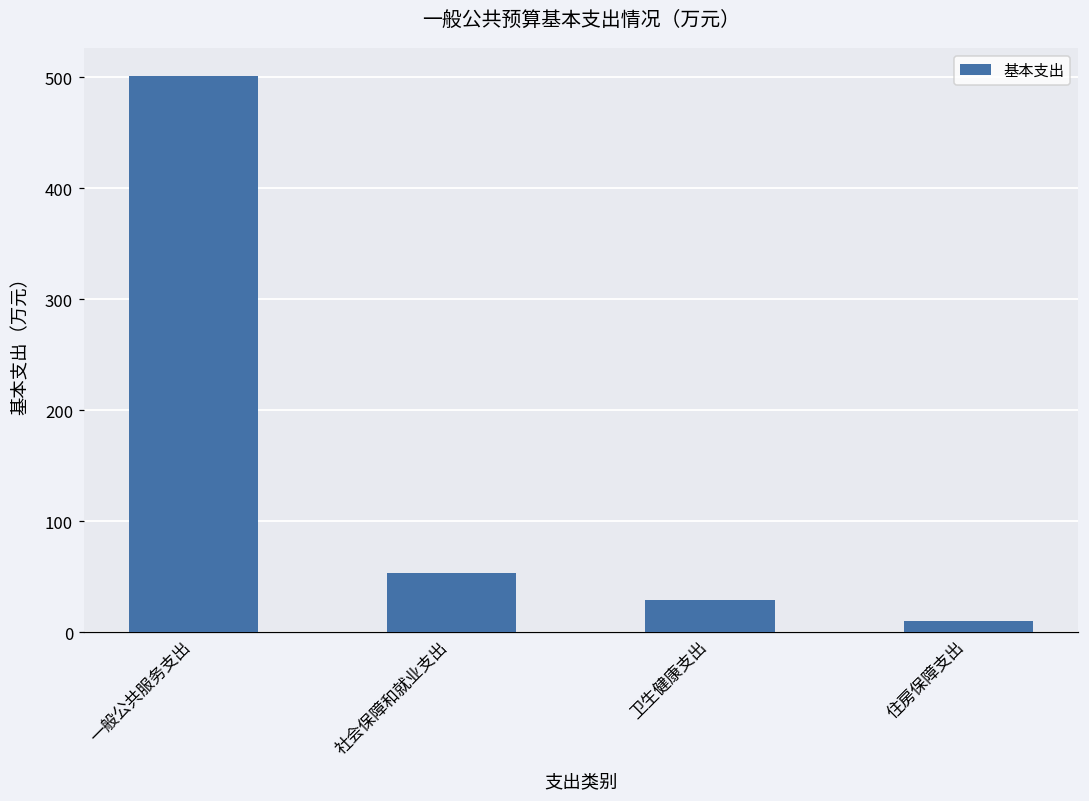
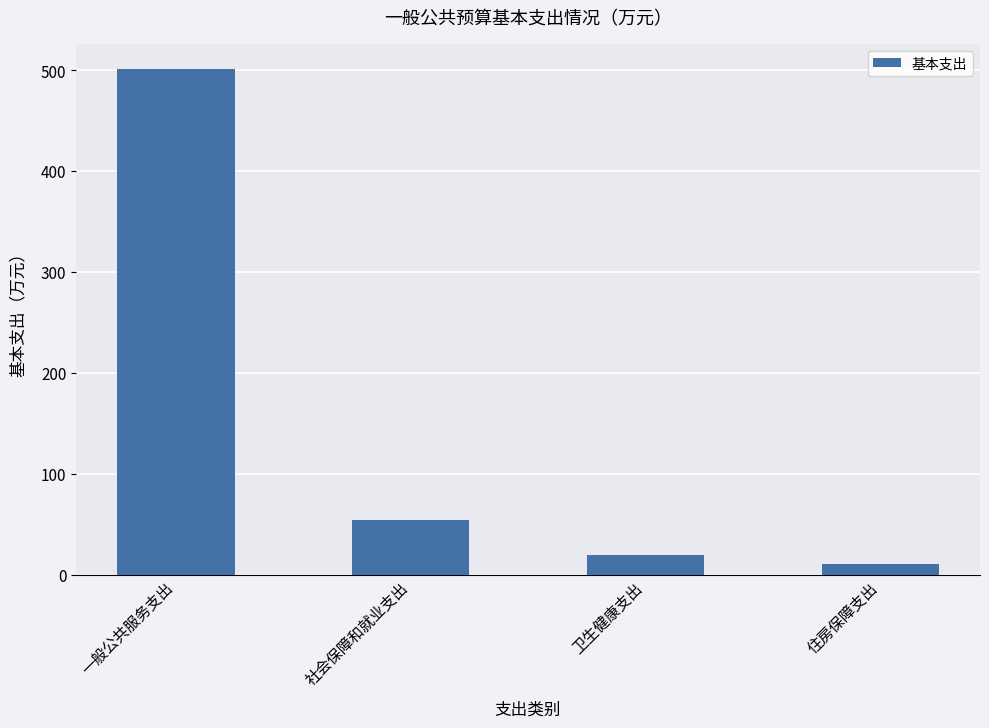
  {
    "一般公共服务支出": 501,
    "社会保障和就业支出": 54,
-   "卫生健康支出": 29,
+   "卫生健康支出": 20,
    "住房保障支出": 10
  }
